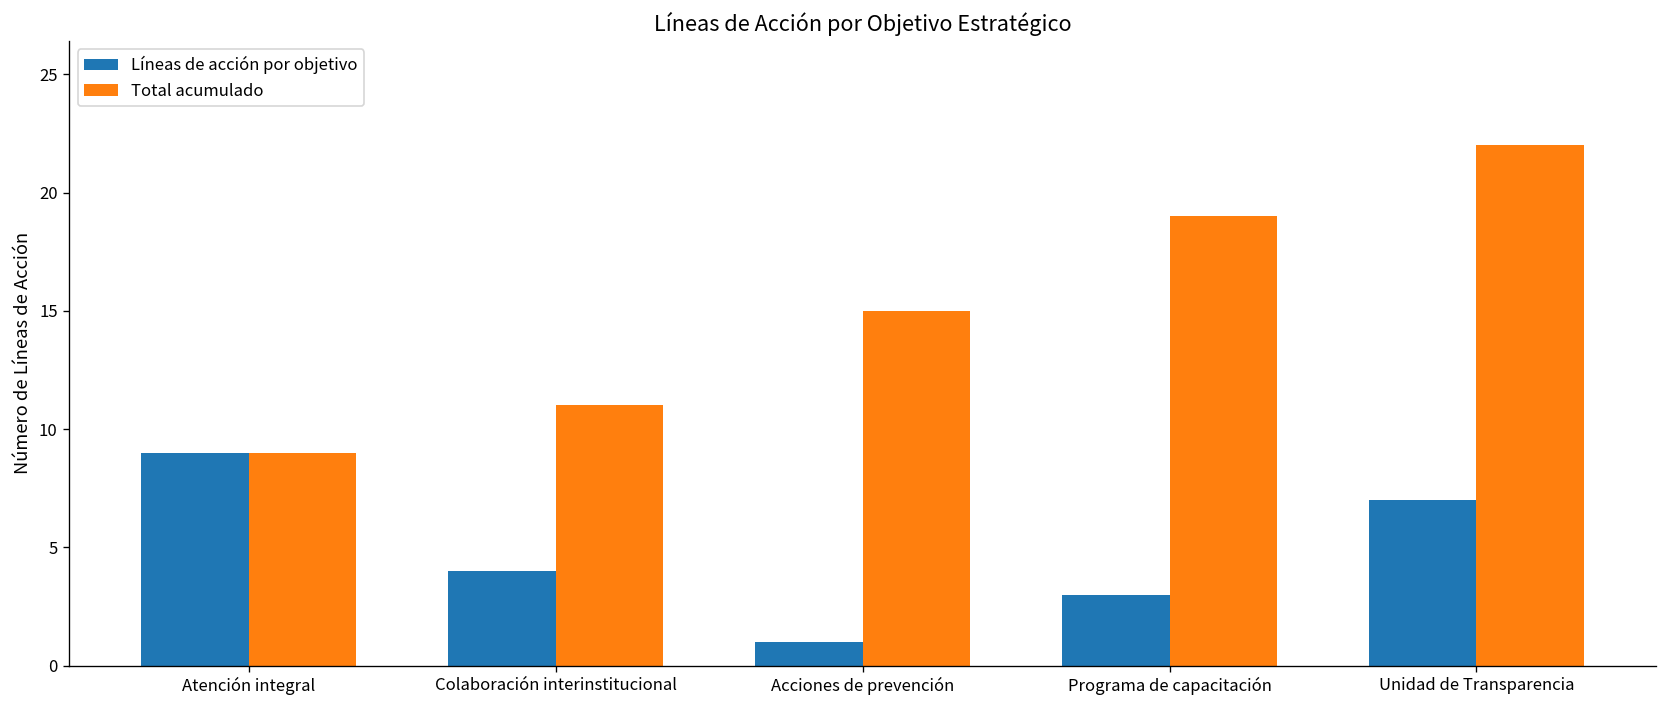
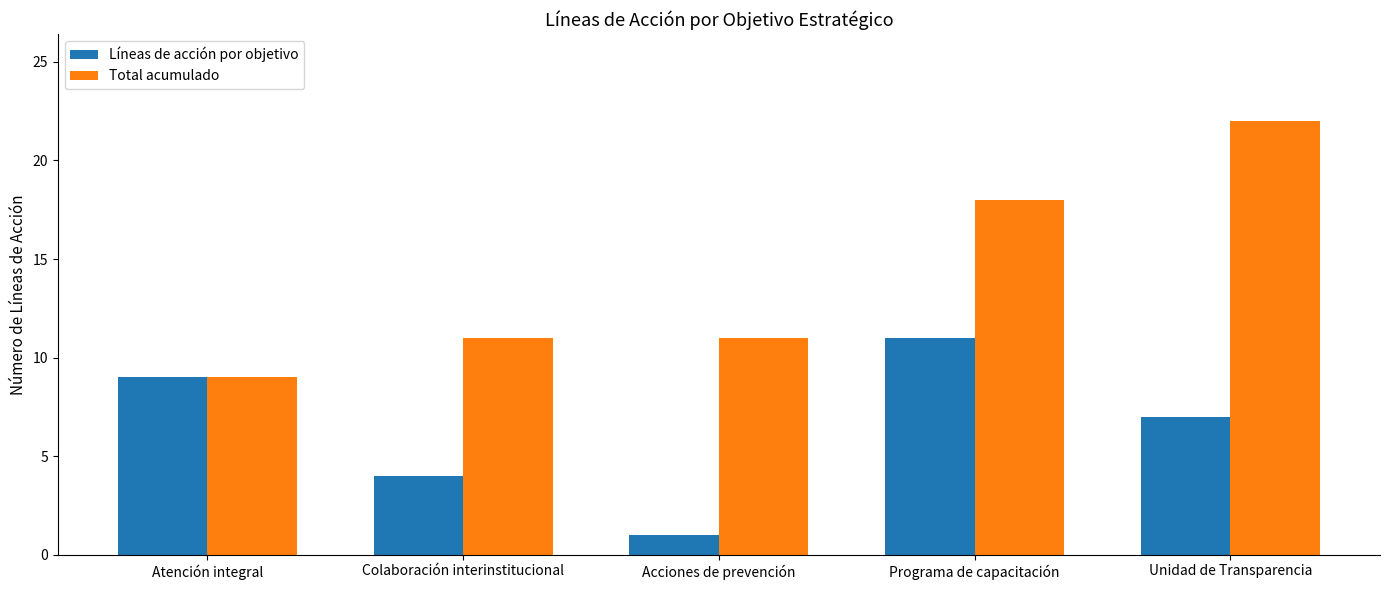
  {
    "Líneas de acción por objetivo": {
      "Atención integral": 9,
      "Colaboración interinstitucional": 4,
      "Acciones de prevención": 1,
-     "Programa de capacitación": 3,
+     "Programa de capacitación": 11,
      "Unidad de Transparencia": 7
    },
    "Total acumulado": {
      "Atención integral": 9,
      "Colaboración interinstitucional": 11,
-     "Acciones de prevención": 15,
-     "Programa de capacitación": 19,
+     "Acciones de prevención": 11,
+     "Programa de capacitación": 18,
      "Unidad de Transparencia": 22
    }
  }
